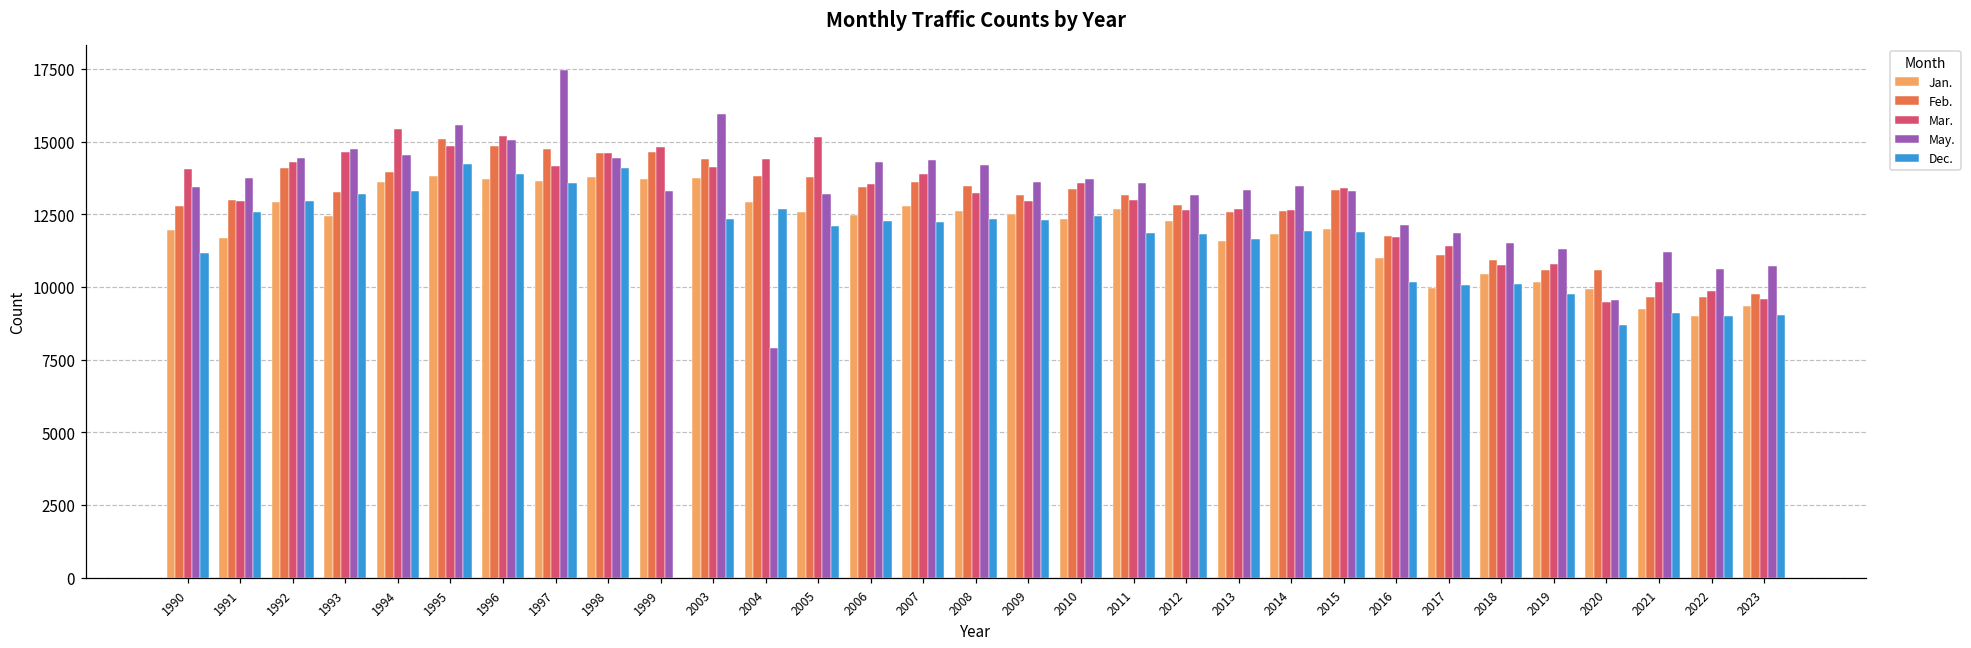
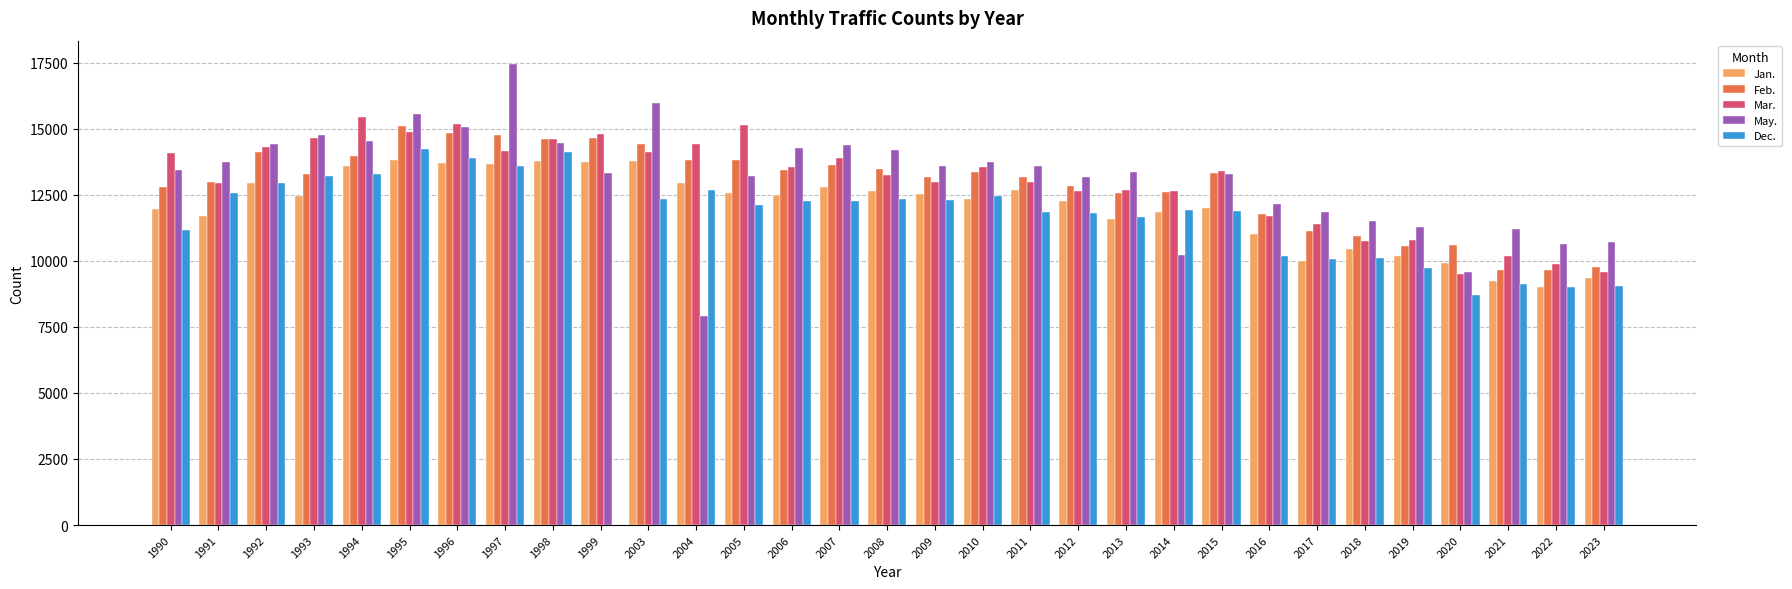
  {
    "May.": {
      "1990": 13400,
      "1991": 13700,
      "1992": 14400,
      "1993": 14800,
      "1994": 14500,
      "1995": 15600,
      "1996": 15100,
      "1997": 17500,
      "1998": 14400,
      "1999": 13300,
      "2003": 16000,
      "2004": 7900,
      "2005": 13200,
      "2006": 14300,
      "2007": 14400,
      "2008": 14200,
      "2009": 13600,
      "2010": 13700,
      "2011": 13600,
      "2012": 13200,
      "2013": 13300,
-     "2014": 13500,
+     "2014": 10200,
      "2015": 13300,
      "2016": 12100,
      "2017": 11900,
      "2018": 11500,
      "2019": 11300,
      "2020": 9600,
      "2021": 11200,
      "2022": 10600,
      "2023": 10700
    },
    "Dec.": {
      "1990": 11200,
      "1991": 12600,
      "1992": 12900,
      "1993": 13200,
      "1994": 13300,
      "1995": 14200,
      "1996": 13900,
      "1997": 13600,
      "1998": 14100,
      "1999": 0,
      "2003": 12400,
      "2004": 12700,
      "2005": 12100,
      "2006": 12300,
      "2007": 12200,
      "2008": 12300,
      "2009": 12300,
      "2010": 12500,
      "2011": 11800,
      "2012": 11800,
      "2013": 11600,
      "2014": 11900,
      "2015": 11900,
      "2016": 10200,
      "2017": 10100,
      "2018": 10100,
      "2019": 9700,
      "2020": 8700,
      "2021": 9100,
      "2022": 9000,
      "2023": 9000
    }
  }
